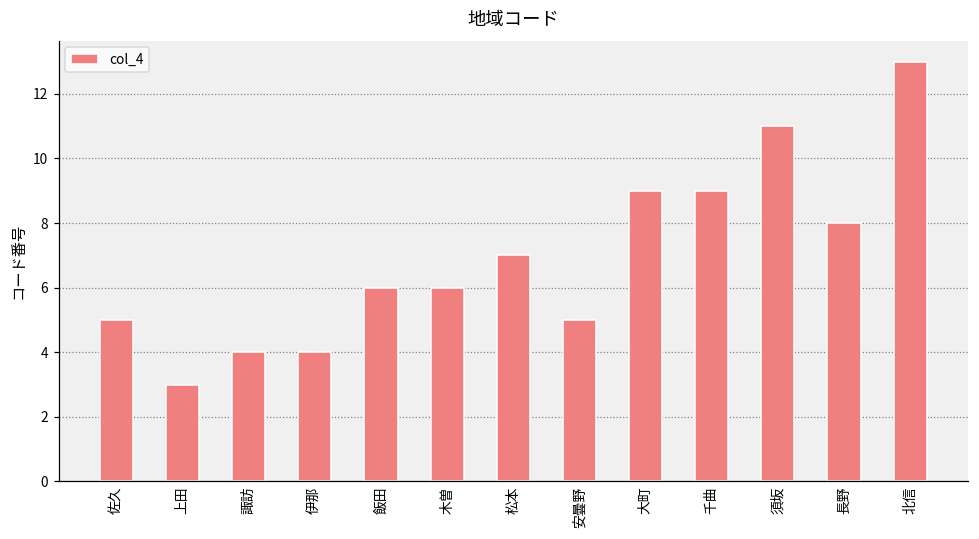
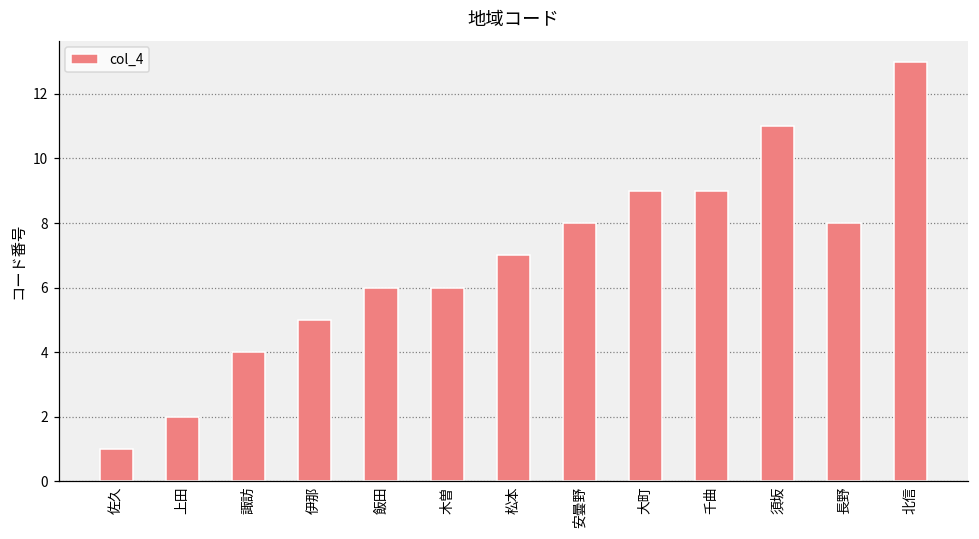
  {
-   "佐久": 5,
-   "上田": 3,
+   "佐久": 1,
+   "上田": 2,
    "諏訪": 4,
-   "伊那": 4,
+   "伊那": 5,
    "飯田": 6,
    "木曽": 6,
    "松本": 7,
-   "安曇野": 5,
+   "安曇野": 8,
    "大町": 9,
    "千曲": 9,
    "須坂": 11,
    "長野": 8,
    "北信": 13
  }
